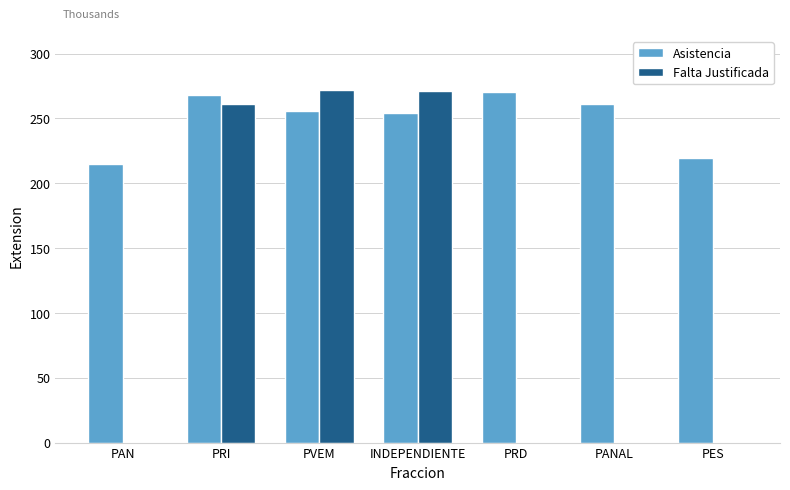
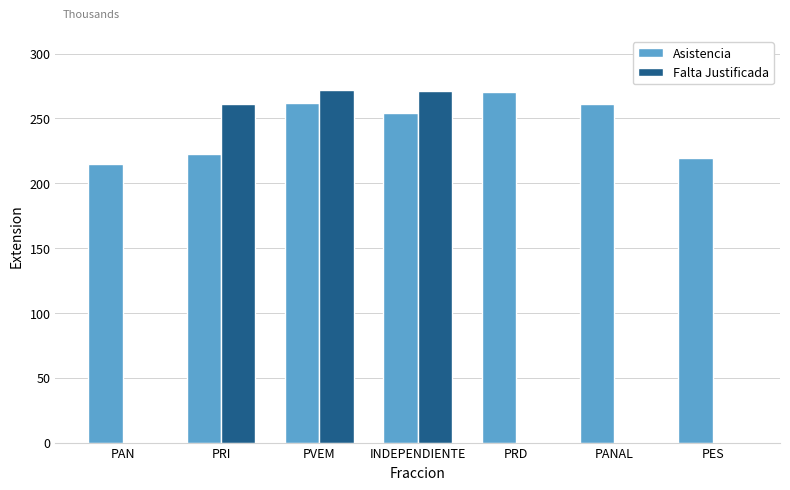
  {
    "Asistencia": {
      "PAN": 215,
-     "PRI": 268,
-     "PVEM": 256,
+     "PRI": 222,
+     "PVEM": 262,
      "INDEPENDIENTE": 255,
      "PRD": 271,
      "PANAL": 262,
      "PES": 220
    },
    "Falta Justificada": {
      "PAN": 0,
      "PRI": 261,
      "PVEM": 272,
      "INDEPENDIENTE": 271,
      "PRD": 0,
      "PANAL": 0,
      "PES": 0
    }
  }
